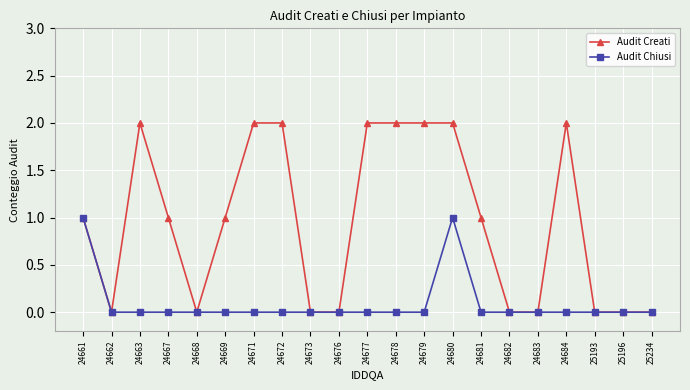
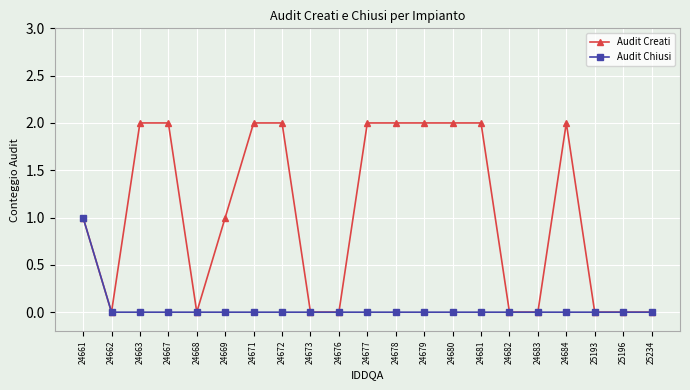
  {
    "Audit Creati": {
      "24663": 2,
-     "24667": 1,
+     "24667": 2,
      "24669": 1,
      "24671": 2,
      "24672": 2,
      "24677": 2,
      "24678": 2,
      "24679": 2,
      "24680": 2,
-     "24681": 1,
+     "24681": 2,
      "24684": 2
    },
    "Audit Chiusi": {
      "24663": 0,
      "24667": 0,
      "24669": 0,
      "24671": 0,
      "24672": 0,
      "24677": 0,
      "24678": 0,
      "24679": 0,
-     "24680": 1,
+     "24680": 0,
      "24681": 0,
      "24684": 0
    }
  }
